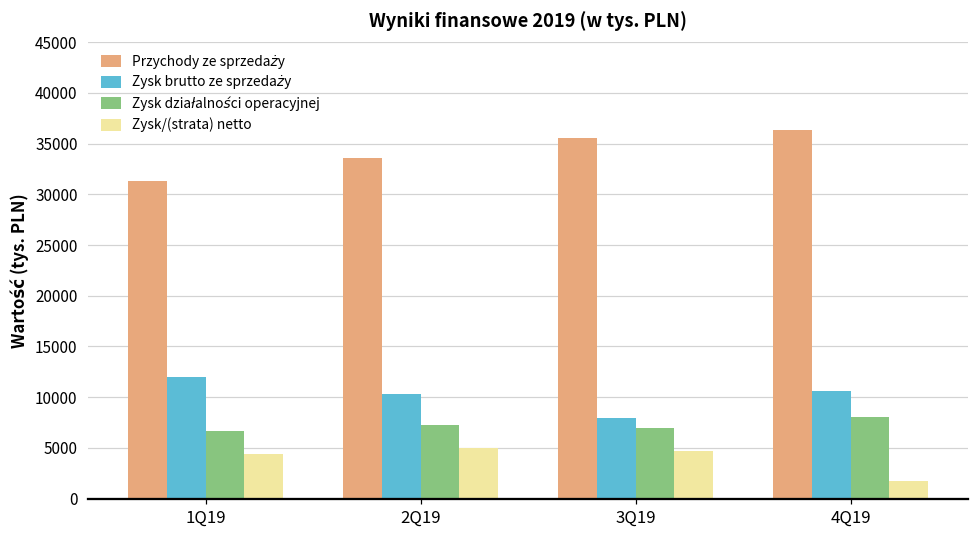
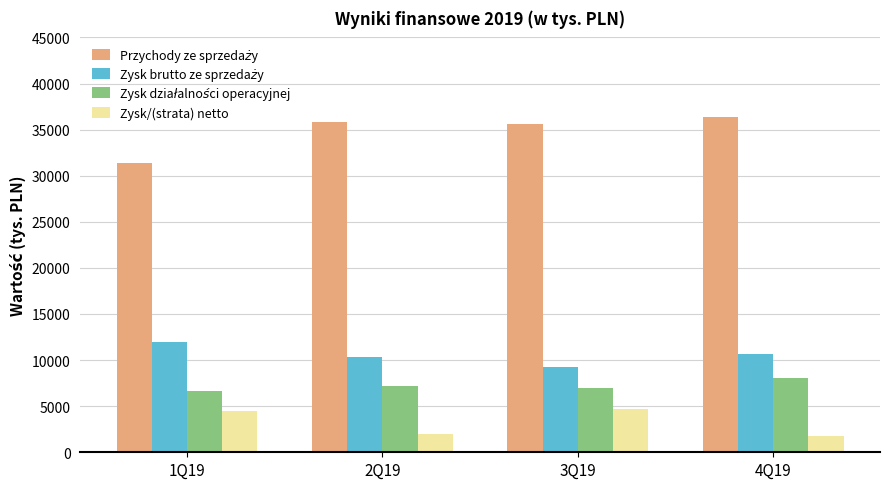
  {
    "Przychody ze sprzedaży": {
      "1Q19": 31000,
-     "2Q19": 34000,
+     "2Q19": 36000,
      "3Q19": 36000,
      "4Q19": 36000
    },
    "Zysk brutto ze sprzedaży": {
      "1Q19": 12000,
      "2Q19": 10000,
-     "3Q19": 8000,
+     "3Q19": 9000,
      "4Q19": 11000
    },
    "Zysk działalności operacyjnej": {
      "1Q19": 7000,
      "2Q19": 7000,
      "3Q19": 7000,
      "4Q19": 8000
    },
    "Zysk/(strata) netto": {
      "1Q19": 4000,
-     "2Q19": 5000,
+     "2Q19": 2000,
      "3Q19": 5000,
      "4Q19": 2000
    }
  }
